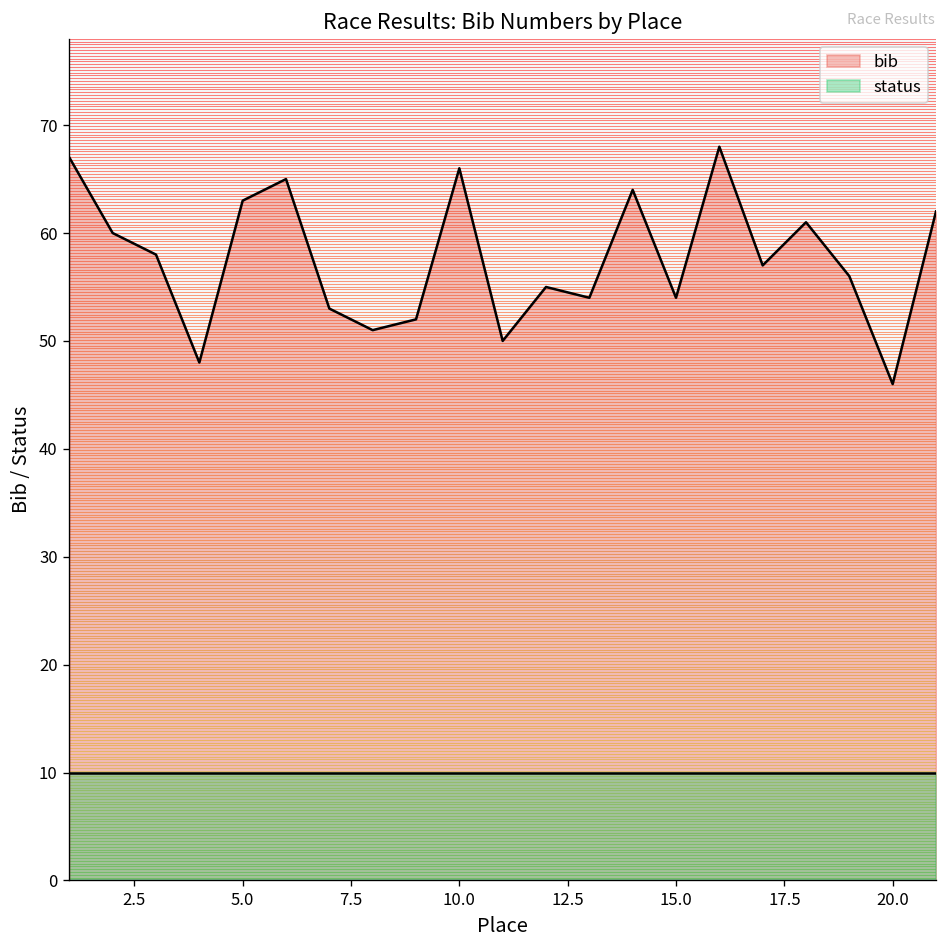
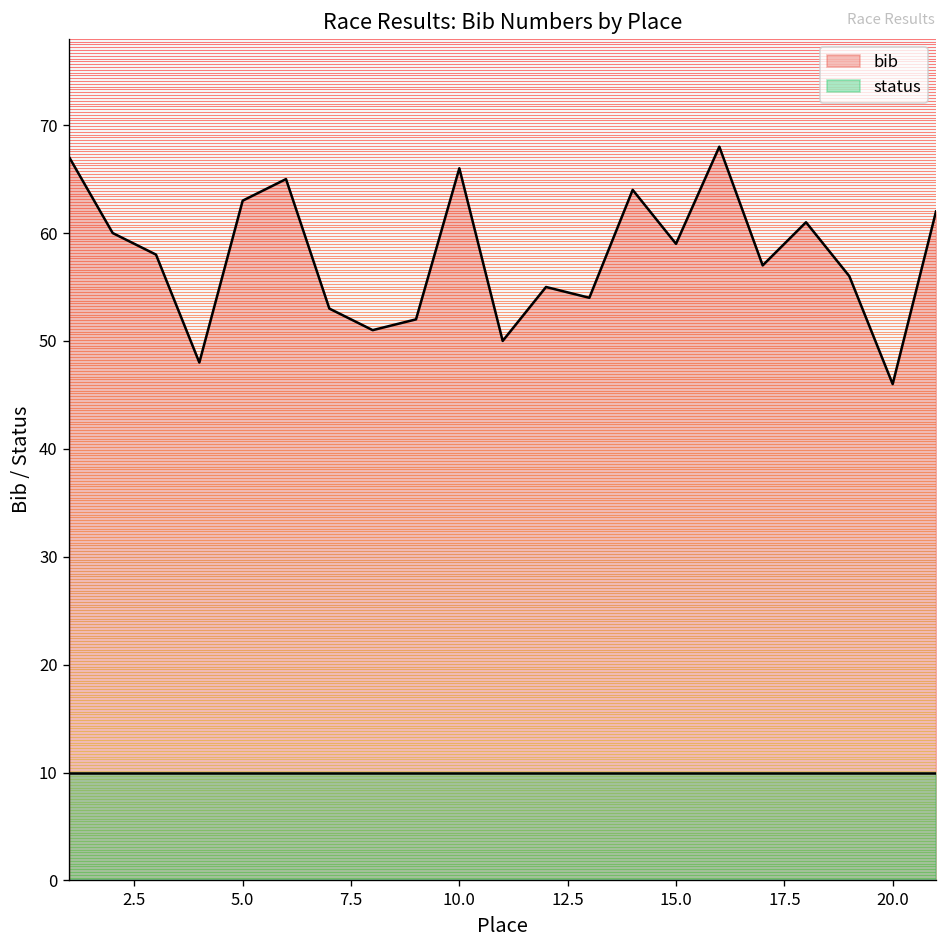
  {
    "bib": {
      "5.0": 63,
      "10.0": 66,
-     "15.0": 54,
+     "15.0": 59,
      "20.0": 46
    },
    "status": {
      "5.0": 10,
      "10.0": 10,
      "15.0": 10,
      "20.0": 10
    }
  }
